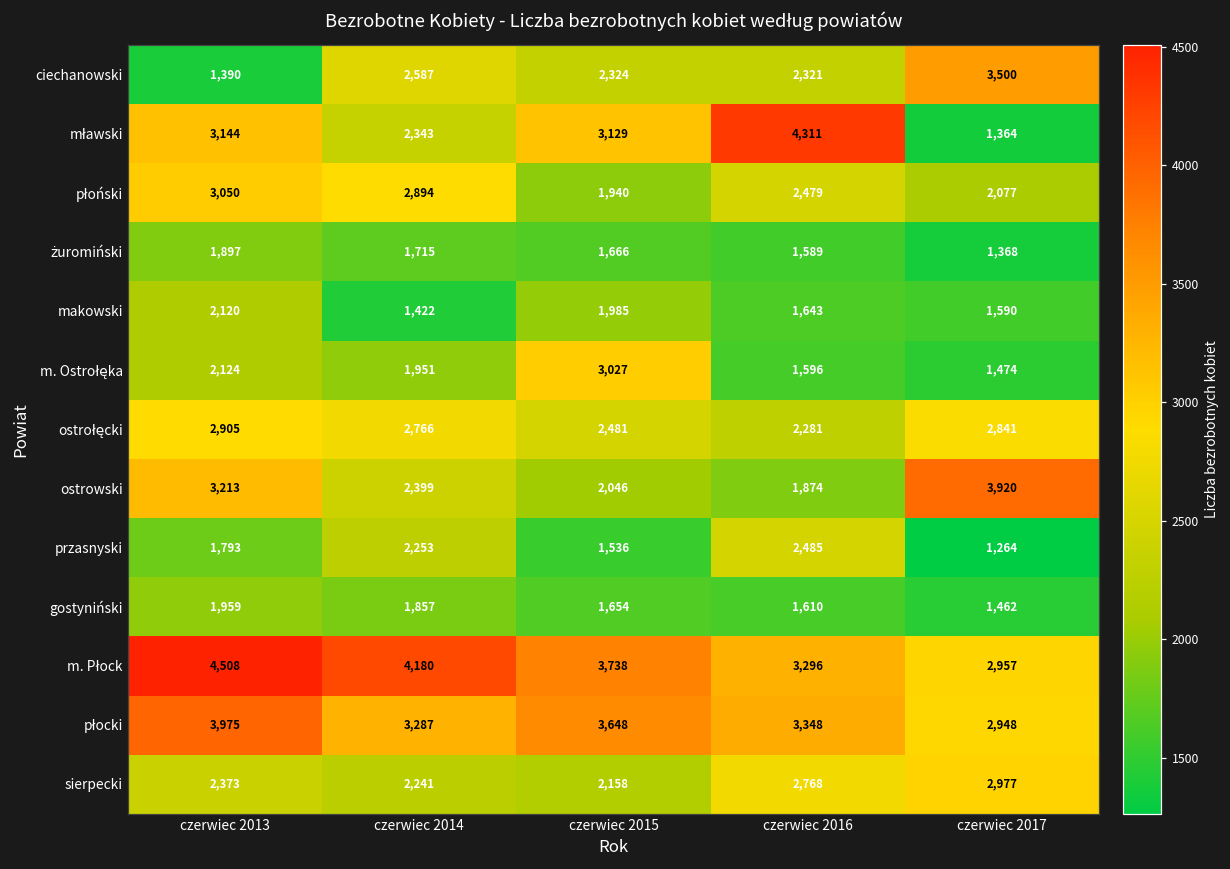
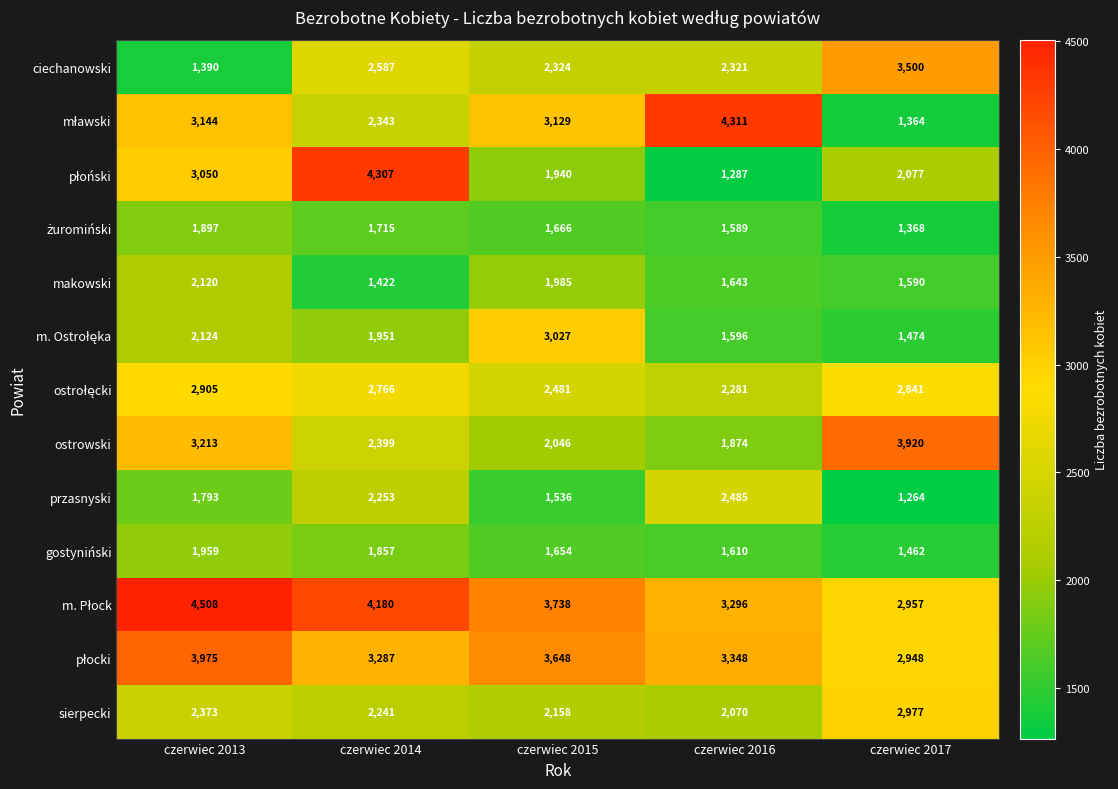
  {
    "ciechanowski": {
      "czerwiec 2013": "1,390",
      "czerwiec 2014": "2,587",
      "czerwiec 2015": "2,324",
      "czerwiec 2016": "2,321",
      "czerwiec 2017": "3,500"
    },
    "mławski": {
      "czerwiec 2013": "3,144",
      "czerwiec 2014": "2,343",
      "czerwiec 2015": "3,129",
      "czerwiec 2016": "4,311",
      "czerwiec 2017": "1,364"
    },
    "płoński": {
      "czerwiec 2013": "3,050",
-     "czerwiec 2014": "2,894",
+     "czerwiec 2014": "4,307",
      "czerwiec 2015": "1,940",
-     "czerwiec 2016": "2,479",
+     "czerwiec 2016": "1,287",
      "czerwiec 2017": "2,077"
    },
    "żuromiński": {
      "czerwiec 2013": "1,897",
      "czerwiec 2014": "1,715",
      "czerwiec 2015": "1,666",
      "czerwiec 2016": "1,589",
      "czerwiec 2017": "1,368"
    },
    "makowski": {
      "czerwiec 2013": "2,120",
      "czerwiec 2014": "1,422",
      "czerwiec 2015": "1,985",
      "czerwiec 2016": "1,643",
      "czerwiec 2017": "1,590"
    },
    "m. Ostrołęka": {
      "czerwiec 2013": "2,124",
      "czerwiec 2014": "1,951",
      "czerwiec 2015": "3,027",
      "czerwiec 2016": "1,596",
      "czerwiec 2017": "1,474"
    },
    "ostrołęcki": {
      "czerwiec 2013": "2,905",
      "czerwiec 2014": "2,766",
      "czerwiec 2015": "2,481",
      "czerwiec 2016": "2,281",
      "czerwiec 2017": "2,841"
    },
    "ostrowski": {
      "czerwiec 2013": "3,213",
      "czerwiec 2014": "2,399",
      "czerwiec 2015": "2,046",
      "czerwiec 2016": "1,874",
      "czerwiec 2017": "3,920"
    },
    "przasnyski": {
      "czerwiec 2013": "1,793",
      "czerwiec 2014": "2,253",
      "czerwiec 2015": "1,536",
      "czerwiec 2016": "2,485",
      "czerwiec 2017": "1,264"
    },
    "gostyniński": {
      "czerwiec 2013": "1,959",
      "czerwiec 2014": "1,857",
      "czerwiec 2015": "1,654",
      "czerwiec 2016": "1,610",
      "czerwiec 2017": "1,462"
    },
    "m. Płock": {
      "czerwiec 2013": "4,508",
      "czerwiec 2014": "4,180",
      "czerwiec 2015": "3,738",
      "czerwiec 2016": "3,296",
      "czerwiec 2017": "2,957"
    },
    "płocki": {
      "czerwiec 2013": "3,975",
      "czerwiec 2014": "3,287",
      "czerwiec 2015": "3,648",
      "czerwiec 2016": "3,348",
      "czerwiec 2017": "2,948"
    },
    "sierpecki": {
      "czerwiec 2013": "2,373",
      "czerwiec 2014": "2,241",
      "czerwiec 2015": "2,158",
-     "czerwiec 2016": "2,768",
+     "czerwiec 2016": "2,070",
      "czerwiec 2017": "2,977"
    }
  }
